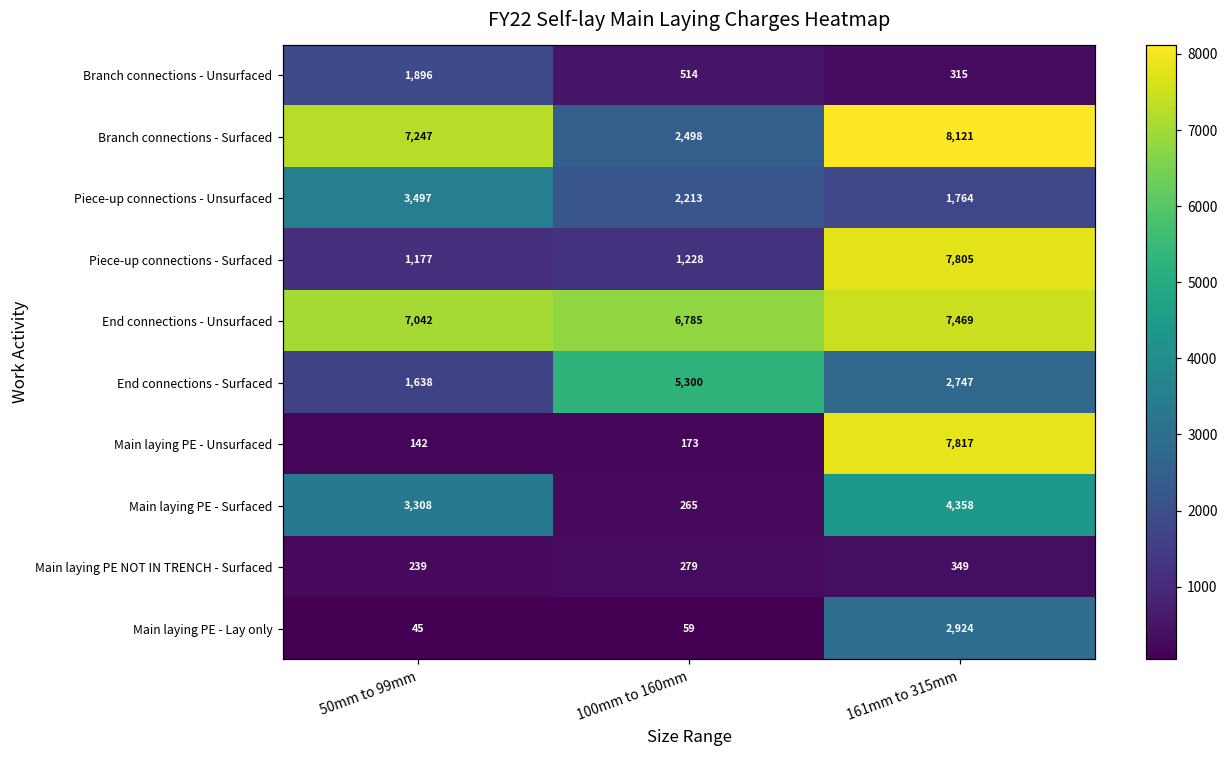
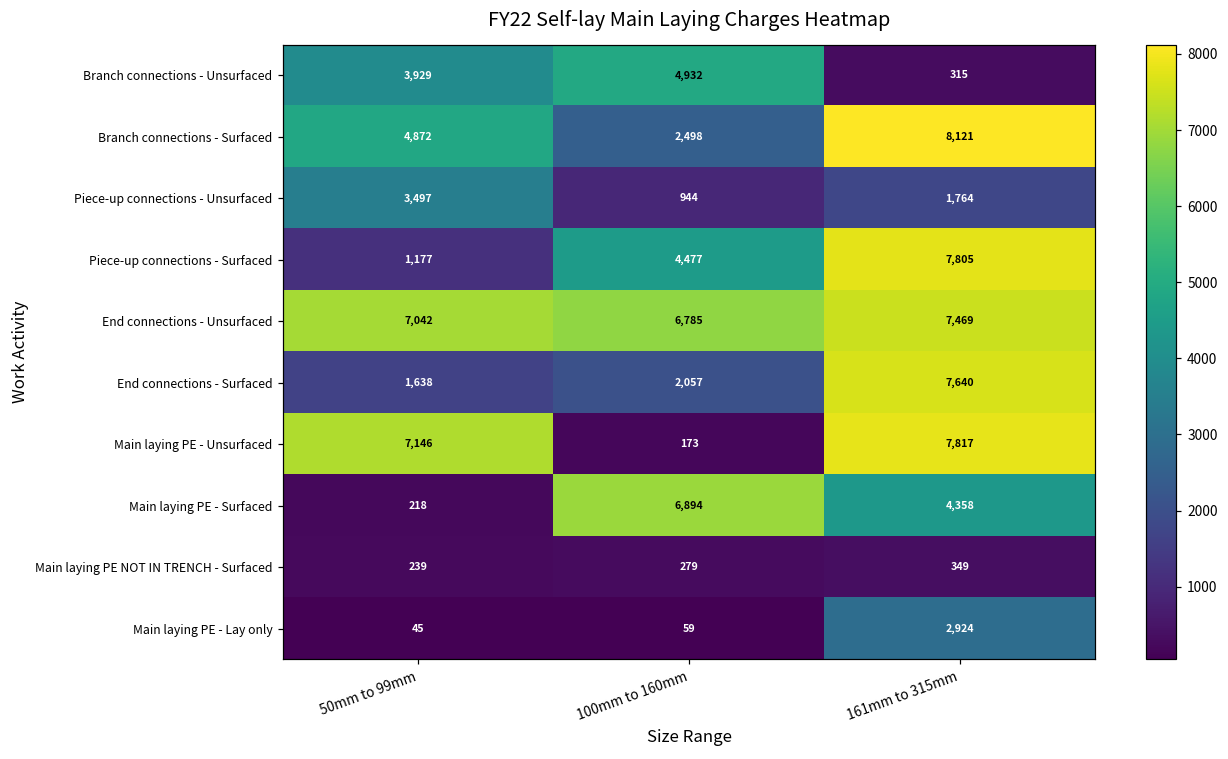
  {
    "Branch connections - Unsurfaced": {
-     "50mm to 99mm": "1,896",
-     "100mm to 160mm": "514",
+     "50mm to 99mm": "3,929",
+     "100mm to 160mm": "4,932",
      "161mm to 315mm": "315"
    },
    "Branch connections - Surfaced": {
-     "50mm to 99mm": "7,247",
+     "50mm to 99mm": "4,872",
      "100mm to 160mm": "2,498",
      "161mm to 315mm": "8,121"
    },
    "Piece-up connections - Unsurfaced": {
      "50mm to 99mm": "3,497",
-     "100mm to 160mm": "2,213",
+     "100mm to 160mm": "944",
      "161mm to 315mm": "1,764"
    },
    "Piece-up connections - Surfaced": {
      "50mm to 99mm": "1,177",
-     "100mm to 160mm": "1,228",
+     "100mm to 160mm": "4,477",
      "161mm to 315mm": "7,805"
    },
    "End connections - Unsurfaced": {
      "50mm to 99mm": "7,042",
      "100mm to 160mm": "6,785",
      "161mm to 315mm": "7,469"
    },
    "End connections - Surfaced": {
      "50mm to 99mm": "1,638",
-     "100mm to 160mm": "5,300",
-     "161mm to 315mm": "2,747"
+     "100mm to 160mm": "2,057",
+     "161mm to 315mm": "7,640"
    },
    "Main laying PE - Unsurfaced": {
-     "50mm to 99mm": "142",
+     "50mm to 99mm": "7,146",
      "100mm to 160mm": "173",
      "161mm to 315mm": "7,817"
    },
    "Main laying PE - Surfaced": {
-     "50mm to 99mm": "3,308",
-     "100mm to 160mm": "265",
+     "50mm to 99mm": "218",
+     "100mm to 160mm": "6,894",
      "161mm to 315mm": "4,358"
    },
    "Main laying PE NOT IN TRENCH - Surfaced": {
      "50mm to 99mm": "239",
      "100mm to 160mm": "279",
      "161mm to 315mm": "349"
    },
    "Main laying PE - Lay only": {
      "50mm to 99mm": "45",
      "100mm to 160mm": "59",
      "161mm to 315mm": "2,924"
    }
  }
